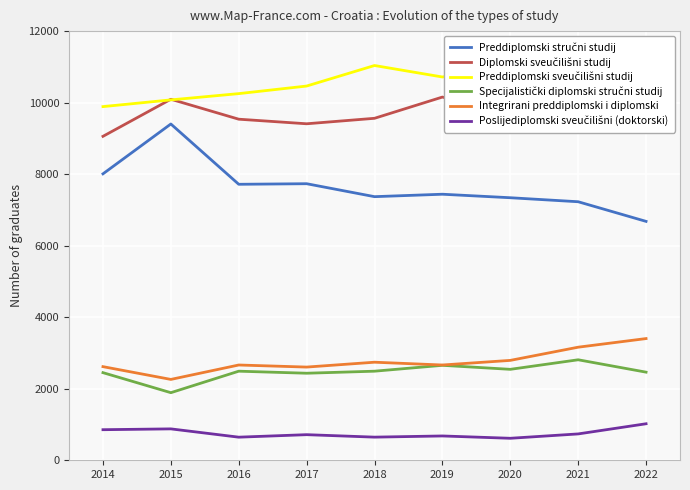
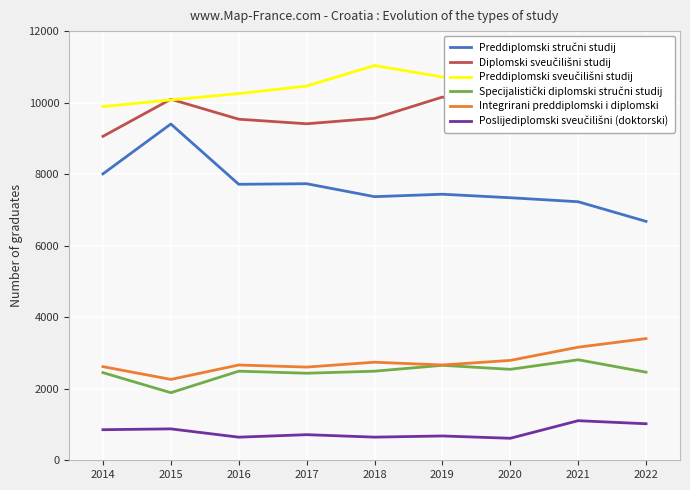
  {
    "Preddiplomski stručni studij": {
      "2014": 8000,
      "2015": 9400,
      "2016": 7700,
      "2017": 7700,
      "2018": 7400,
      "2019": 7400,
      "2020": 7300,
      "2021": 7200,
      "2022": 6700
    },
    "Diplomski sveučilišni studij": {
      "2014": 9100,
      "2016": 9500,
      "2017": 9400,
      "2018": 9600,
      "2019": 10200
    },
    "Preddiplomski sveučilišni studij": {
      "2014": 9900,
      "2016": 10300,
      "2017": 10500,
      "2018": 11000,
      "2019": 10700
    },
    "Specijalistički diplomski stručni studij": {
      "2014": 2500,
      "2015": 1900,
      "2016": 2500,
      "2017": 2400,
      "2018": 2500,
      "2020": 2500,
      "2021": 2800,
      "2022": 2500
    },
    "Integrirani preddiplomski i diplomski": {
      "2014": 2600,
      "2015": 2300,
      "2016": 2700,
      "2017": 2600,
      "2018": 2700,
      "2020": 2800,
      "2021": 3200,
      "2022": 3400
    },
    "Poslijediplomski sveučilišni (doktorski)": {
      "2014": 900,
      "2015": 900,
      "2016": 600,
      "2017": 700,
      "2018": 600,
      "2019": 700,
      "2020": 600,
-     "2021": 700,
+     "2021": 1100,
      "2022": 1000
    }
  }
